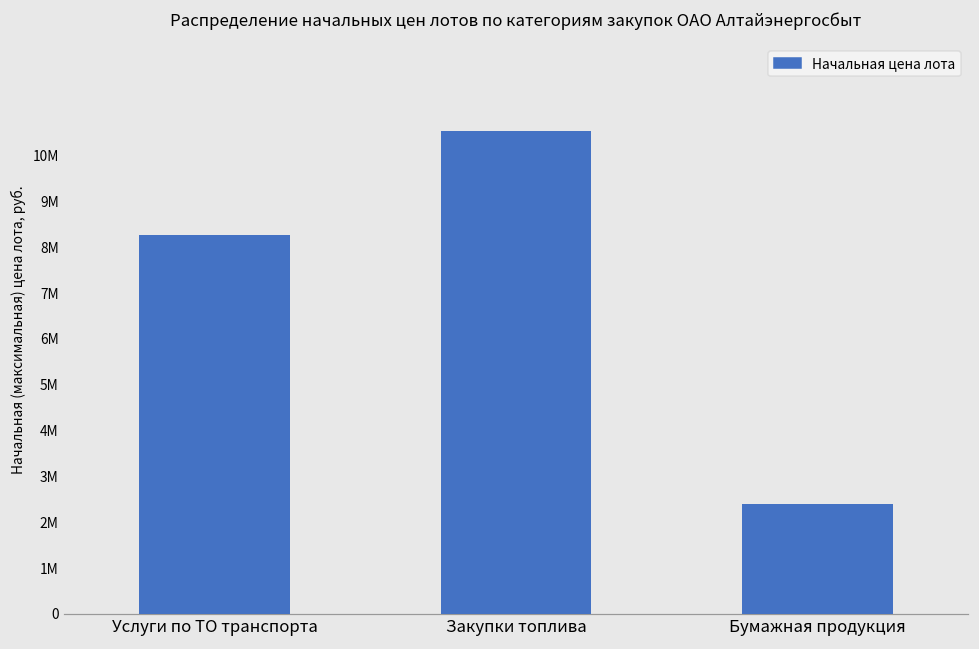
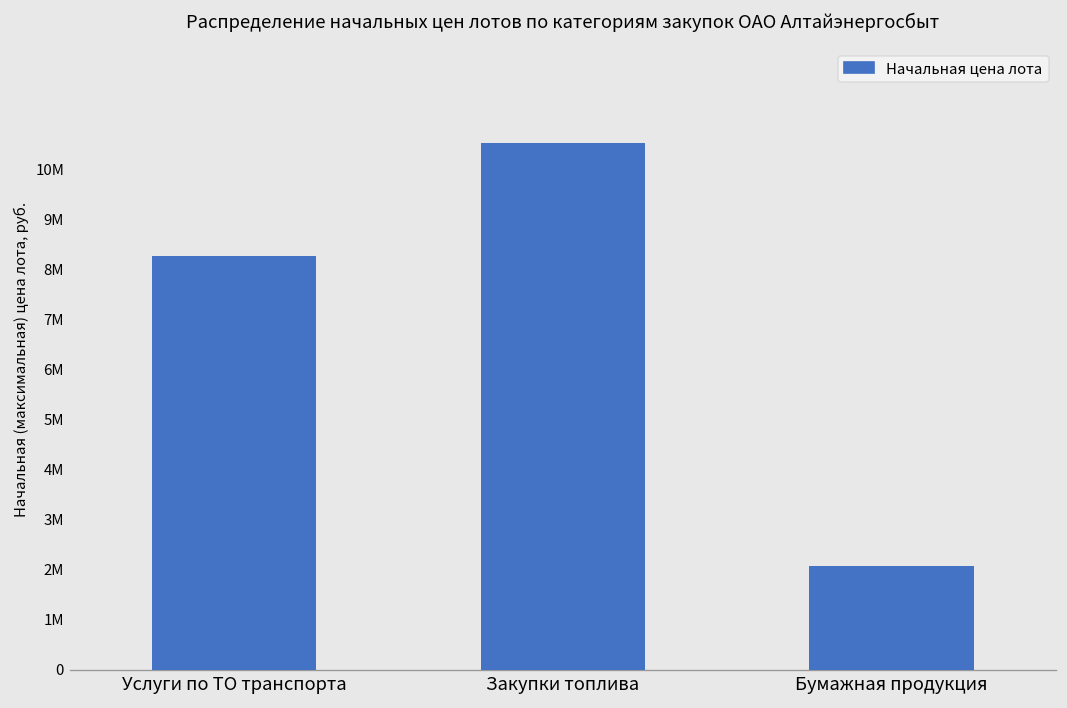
  {
    "Услуги по ТО транспорта": 8300000,
    "Закупки топлива": 10500000,
-   "Бумажная продукция": 2400000
+   "Бумажная продукция": 2100000
  }
